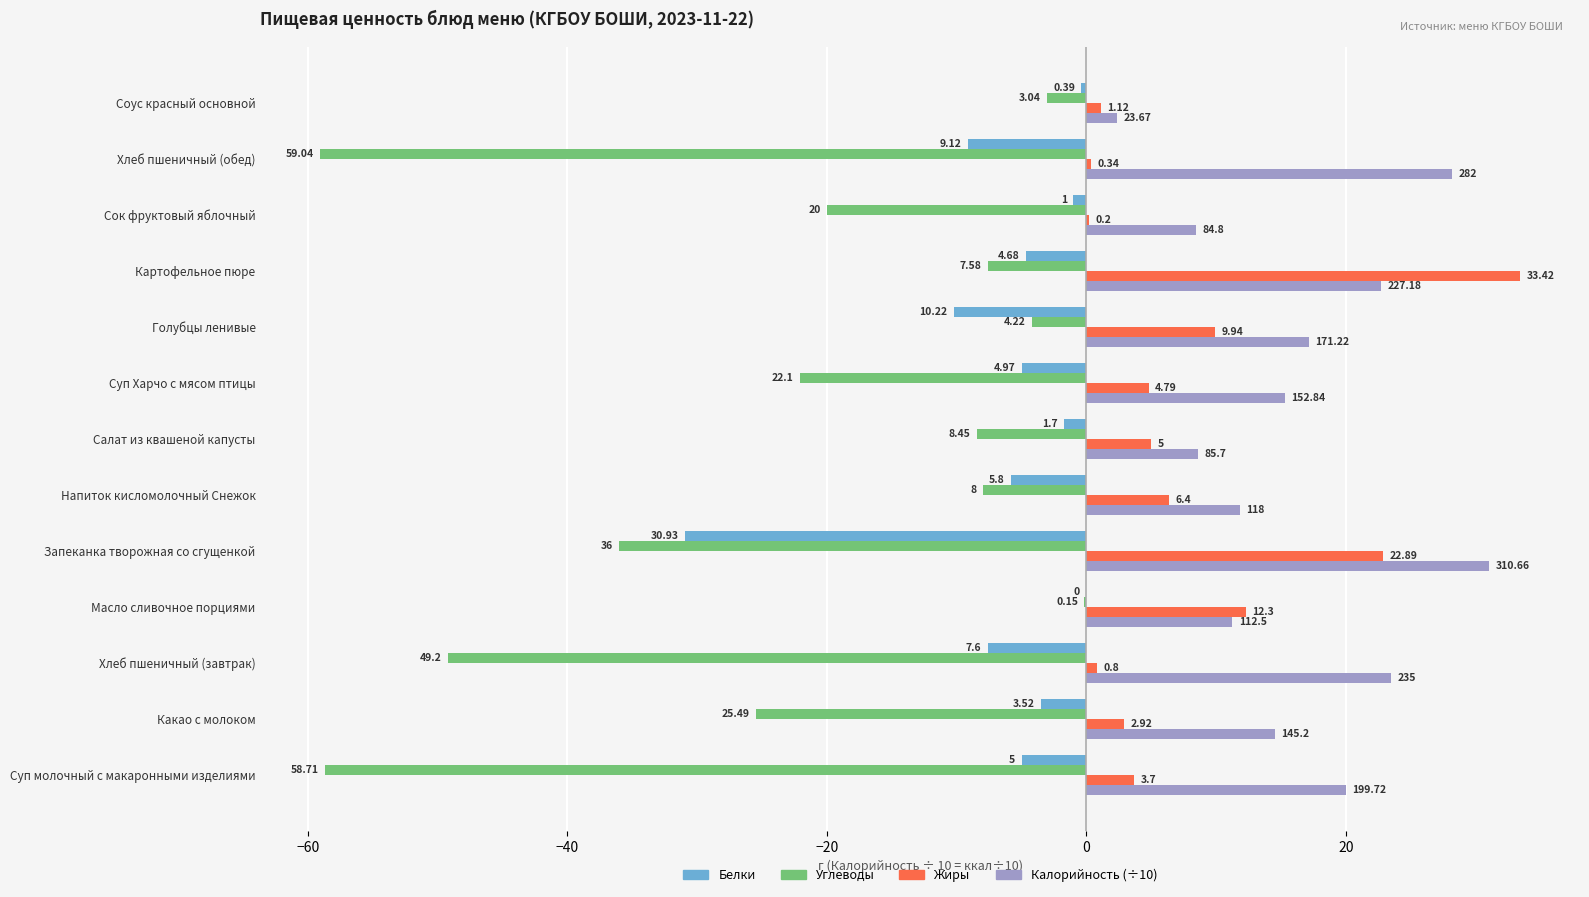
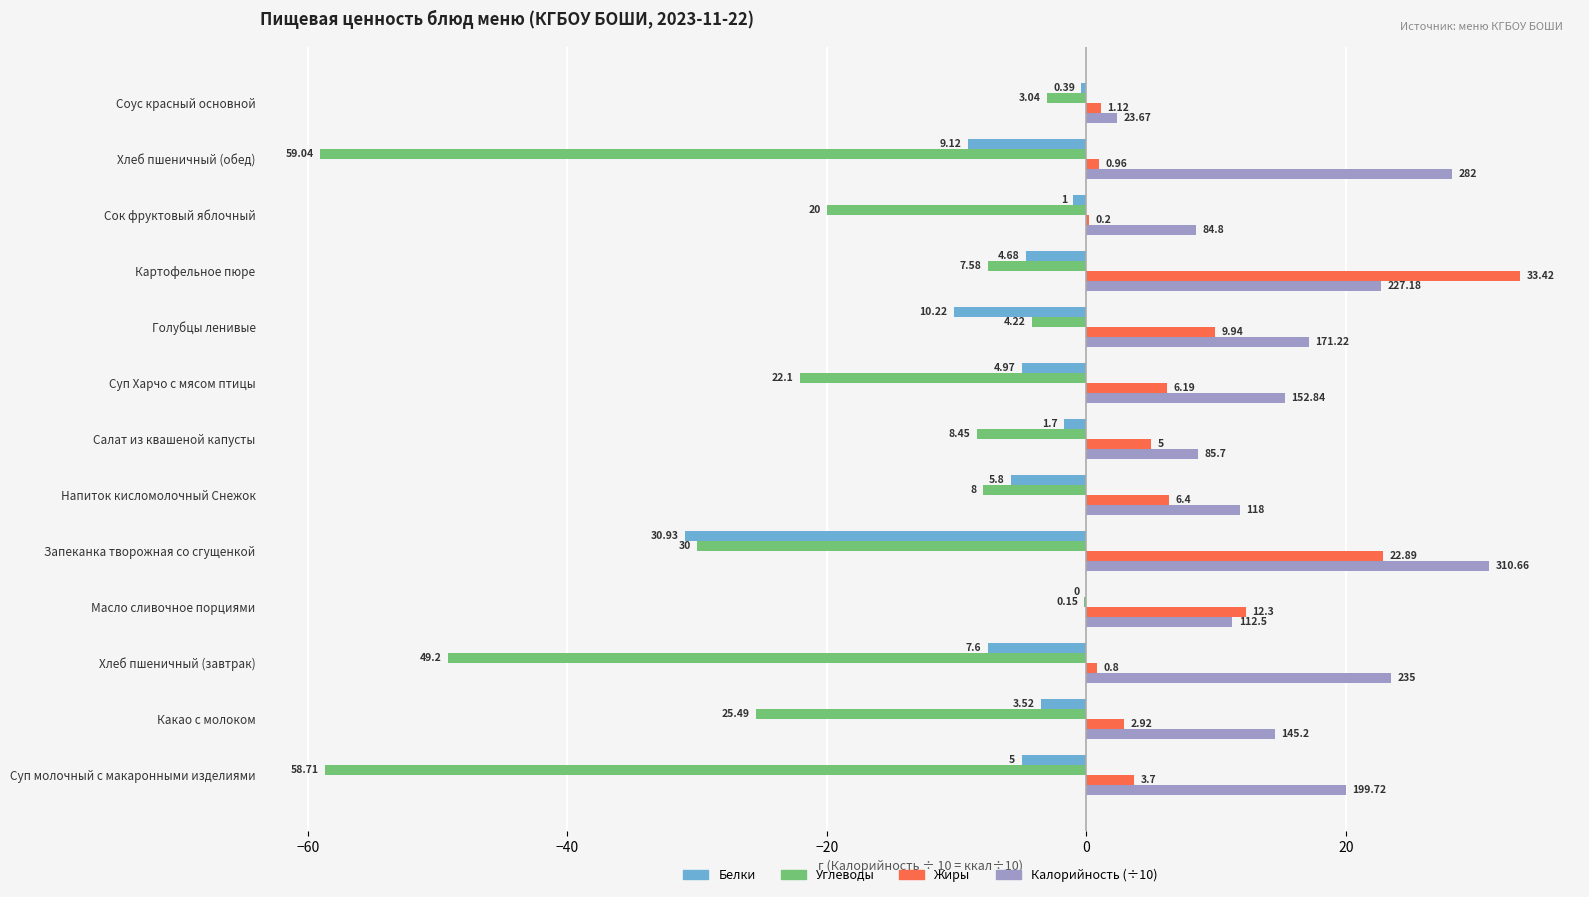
  {
    "Углеводы": {
-     "Запеканка творожная со сгущенкой": 36,
+     "Запеканка творожная со сгущенкой": 30,
      "Масло сливочное порциями": 0
    },
    "Жиры": {
      "Соус красный основной": 1.12,
-     "Хлеб пшеничный (обед)": 0.34,
+     "Хлеб пшеничный (обед)": 0.96,
      "Сок фруктовый яблочный": 0.2,
      "Картофельное пюре": 33.42,
      "Голубцы ленивые": 9.94,
-     "Суп Харчо с мясом птицы": 4.79,
+     "Суп Харчо с мясом птицы": 6.19,
      "Салат из квашеной капусты": 5,
      "Напиток кисломолочный Снежок": 6.4,
      "Запеканка творожная со сгущенкой": 22.89,
      "Масло сливочное порциями": 12.3,
      "Хлеб пшеничный (завтрак)": 0.8,
      "Какао с молоком": 2.92,
      "Суп молочный с макаронными изделиями": 3.7
    }
  }
